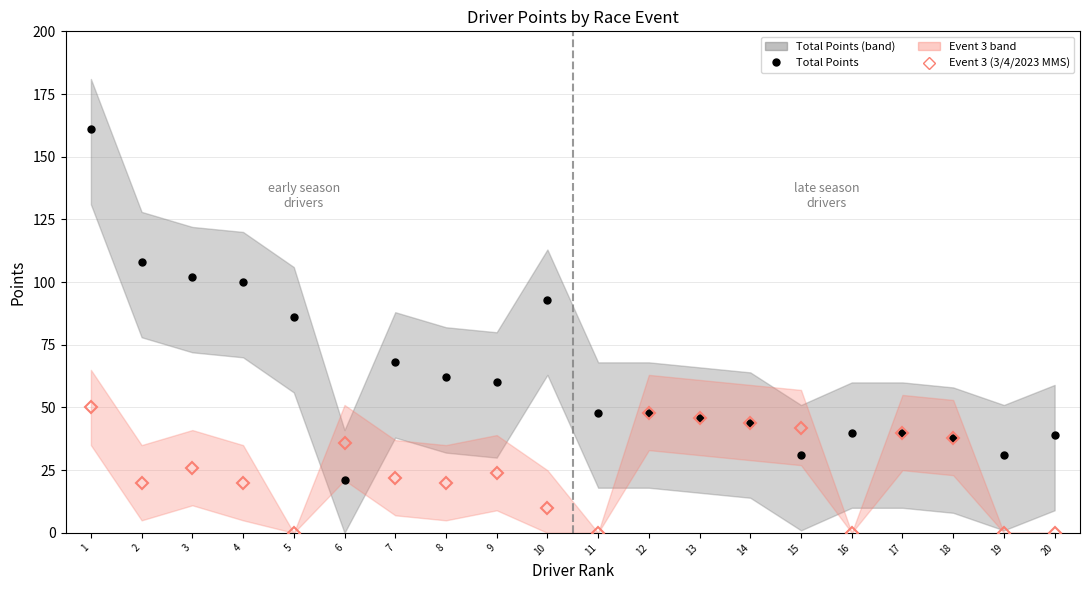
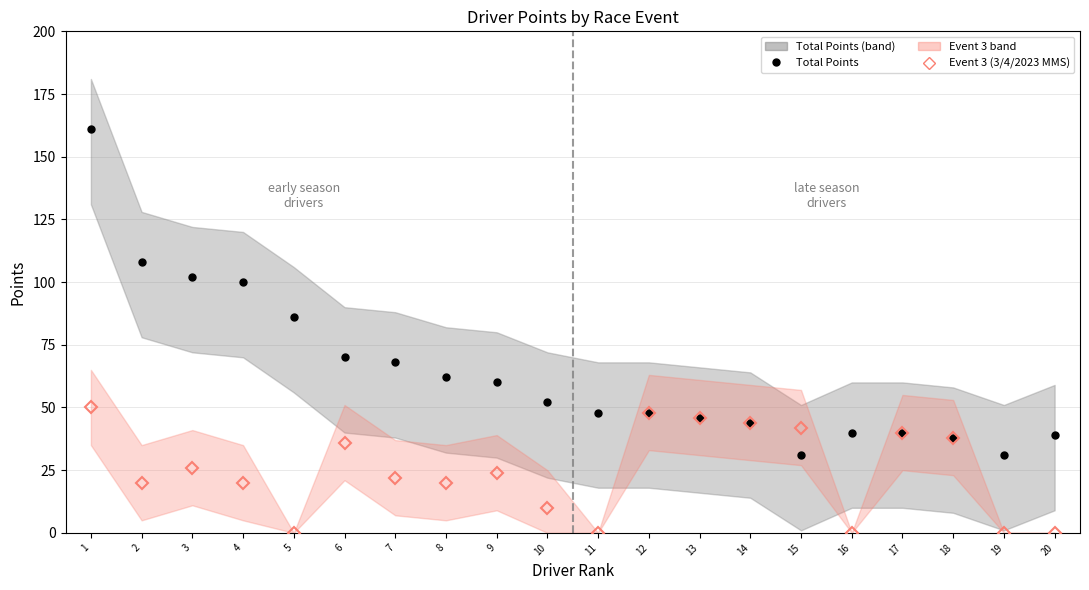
  {
    "Total Points": {
      "1": 161,
      "2": 108,
      "3": 102,
      "4": 100,
      "5": 86,
-     "6": 21,
+     "6": 70,
      "7": 68,
      "8": 62,
      "9": 60,
-     "10": 93,
+     "10": 52,
      "11": 48,
      "15": 31,
      "16": 40,
      "19": 31,
      "20": 39
    }
  }
